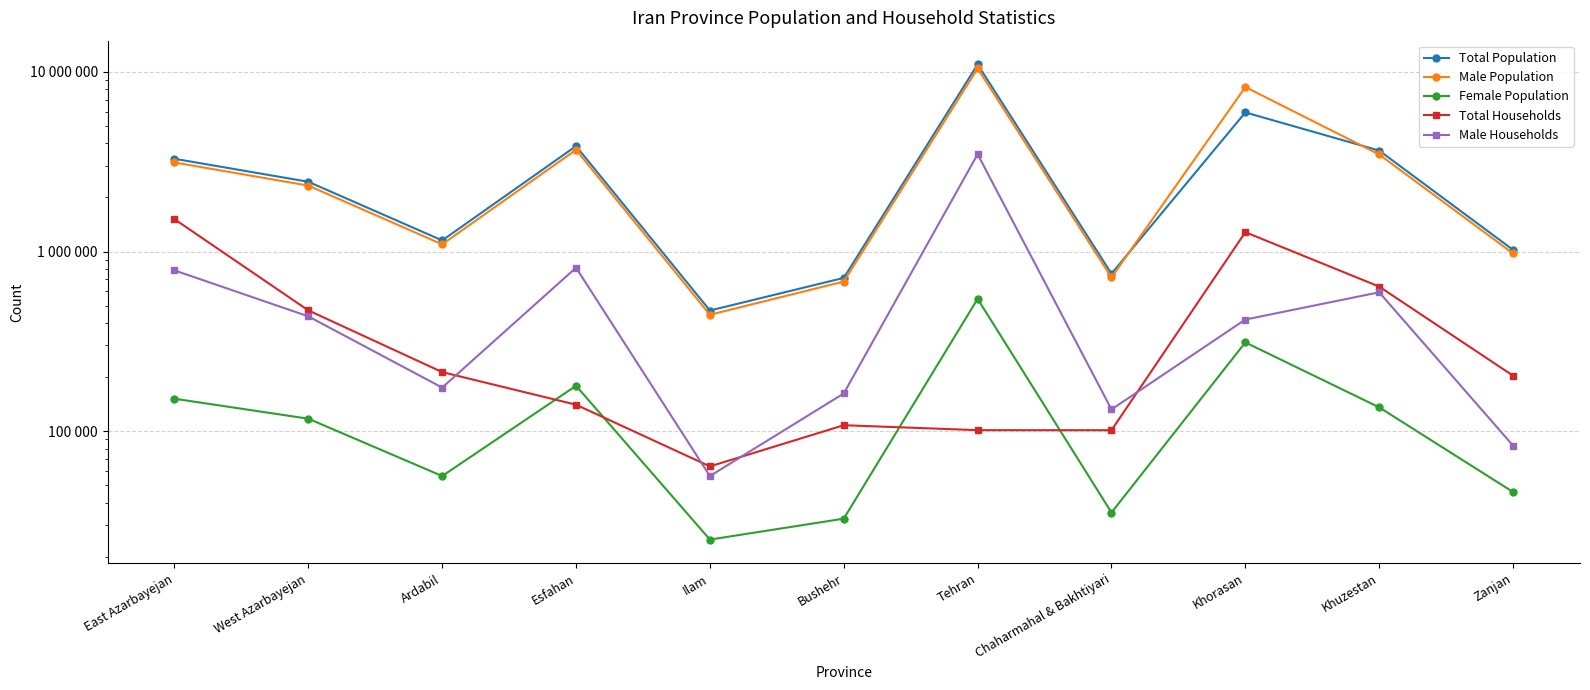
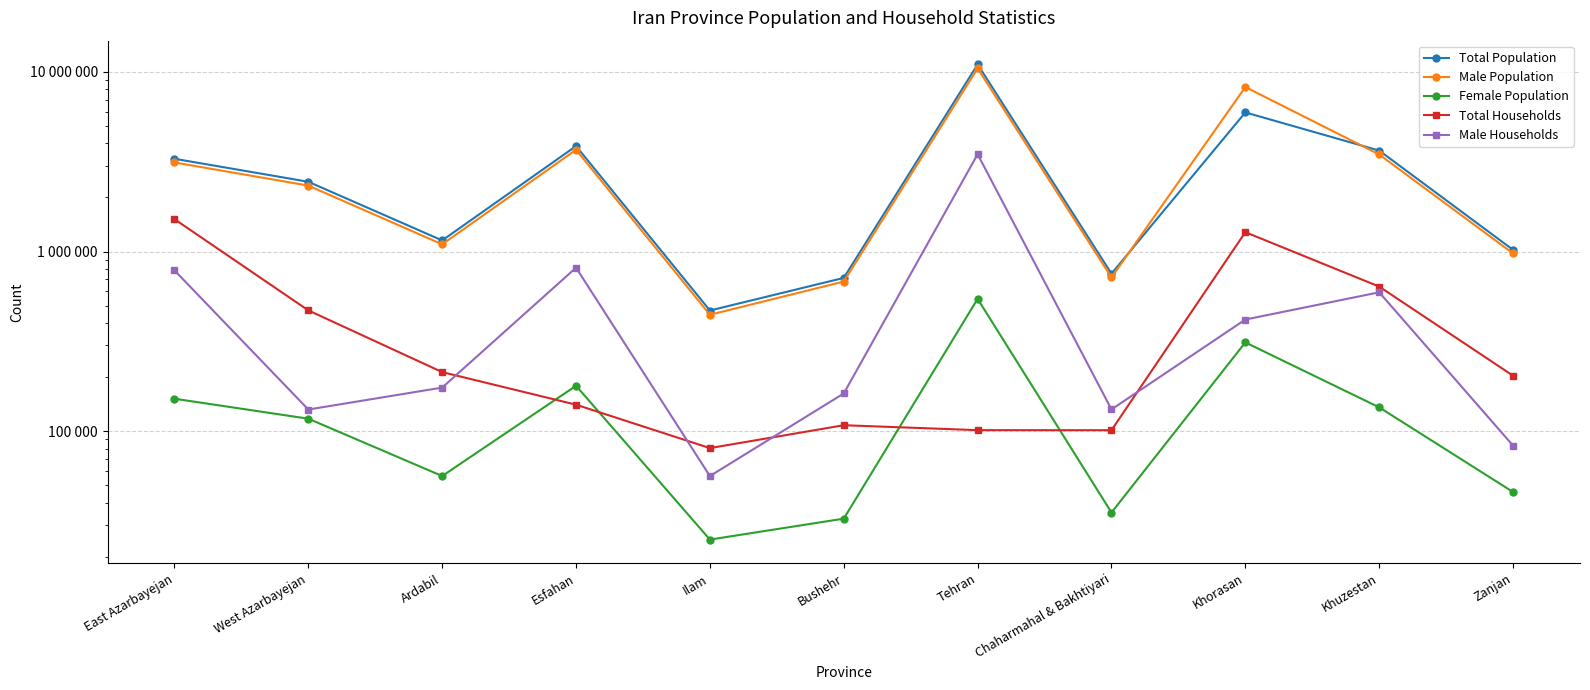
  {
    "Total Population": {
      "East Azarbayejan": 3300000,
      "West Azarbayejan": 2400000,
      "Ardabil": 1200000,
      "Esfahan": 3900000,
      "Ilam": 470000,
      "Bushehr": 710000,
      "Tehran": 11000000,
      "Chaharmahal & Bakhtiyari": 750000,
      "Khorasan": 5900000,
      "Khuzestan": 3600000,
      "Zanjan": 1000000
    },
    "Male Population": {
      "East Azarbayejan": 3100000,
      "West Azarbayejan": 2300000,
      "Ardabil": 1100000,
      "Esfahan": 3700000,
      "Ilam": 440000,
      "Bushehr": 680000,
      "Tehran": 10000000,
      "Chaharmahal & Bakhtiyari": 720000,
      "Khorasan": 8000000,
      "Khuzestan": 3500000,
      "Zanjan": 1000000
    },
    "Female Population": {
      "East Azarbayejan": 150000,
      "West Azarbayejan": 120000,
      "Ardabil": 56000,
      "Esfahan": 180000,
      "Ilam": 25000,
      "Bushehr": 33000,
      "Tehran": 540000,
      "Chaharmahal & Bakhtiyari": 35000,
      "Khorasan": 310000,
      "Khuzestan": 140000,
      "Zanjan": 46000
    },
    "Total Households": {
      "East Azarbayejan": 1500000,
      "West Azarbayejan": 470000,
      "Ardabil": 210000,
      "Esfahan": 140000,
-     "Ilam": 64000,
+     "Ilam": 80000,
      "Bushehr": 110000,
      "Tehran": 100000,
      "Chaharmahal & Bakhtiyari": 100000,
      "Khorasan": 1300000,
      "Khuzestan": 640000,
      "Zanjan": 200000
    },
    "Male Households": {
      "East Azarbayejan": 800000,
-     "West Azarbayejan": 440000,
+     "West Azarbayejan": 130000,
      "Ardabil": 170000,
      "Esfahan": 800000,
      "Ilam": 56000,
      "Bushehr": 160000,
      "Tehran": 3500000,
      "Chaharmahal & Bakhtiyari": 130000,
      "Khorasan": 420000,
      "Khuzestan": 590000,
      "Zanjan": 80000
    }
  }
